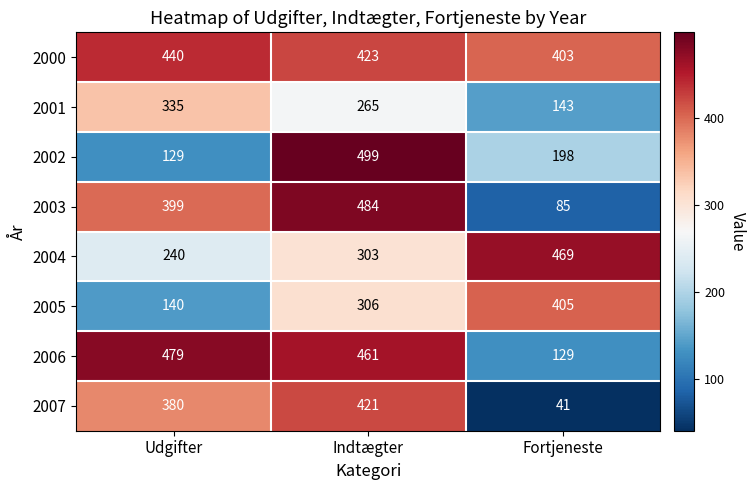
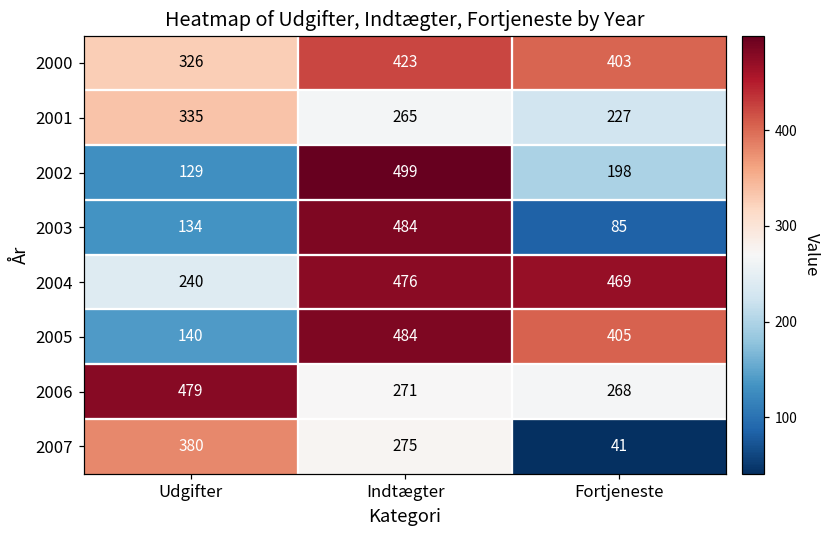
  {
    "2000": {
-     "Udgifter": 440,
+     "Udgifter": 326,
      "Indtægter": 423,
      "Fortjeneste": 403
    },
    "2001": {
      "Udgifter": 335,
      "Indtægter": 265,
-     "Fortjeneste": 143
+     "Fortjeneste": 227
    },
    "2002": {
      "Udgifter": 129,
      "Indtægter": 499,
      "Fortjeneste": 198
    },
    "2003": {
-     "Udgifter": 399,
+     "Udgifter": 134,
      "Indtægter": 484,
      "Fortjeneste": 85
    },
    "2004": {
      "Udgifter": 240,
-     "Indtægter": 303,
+     "Indtægter": 476,
      "Fortjeneste": 469
    },
    "2005": {
      "Udgifter": 140,
-     "Indtægter": 306,
+     "Indtægter": 484,
      "Fortjeneste": 405
    },
    "2006": {
      "Udgifter": 479,
-     "Indtægter": 461,
-     "Fortjeneste": 129
+     "Indtægter": 271,
+     "Fortjeneste": 268
    },
    "2007": {
      "Udgifter": 380,
-     "Indtægter": 421,
+     "Indtægter": 275,
      "Fortjeneste": 41
    }
  }
